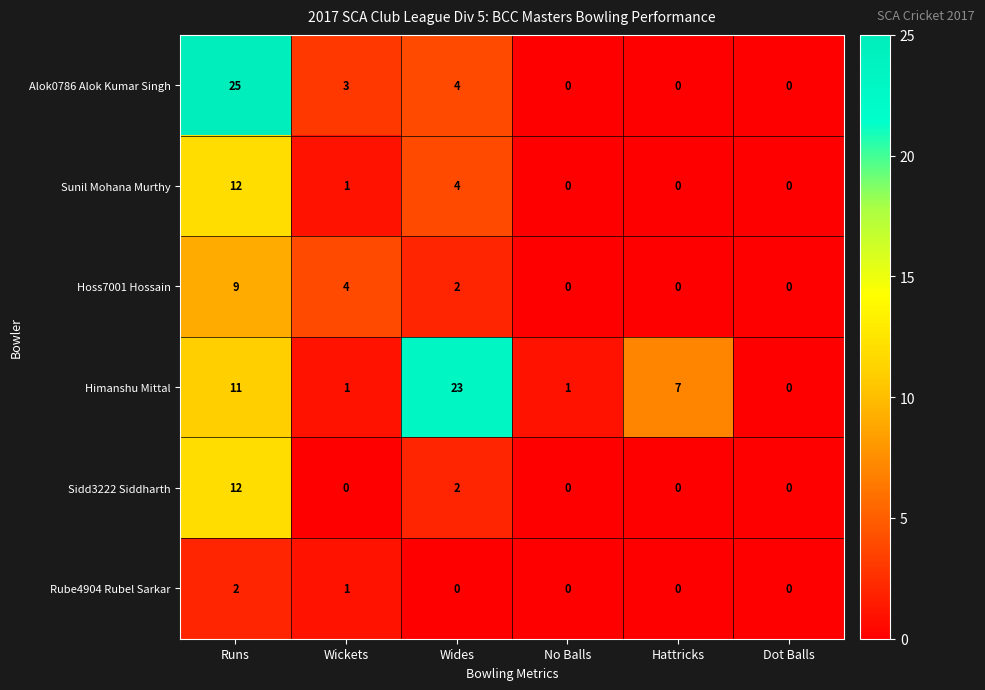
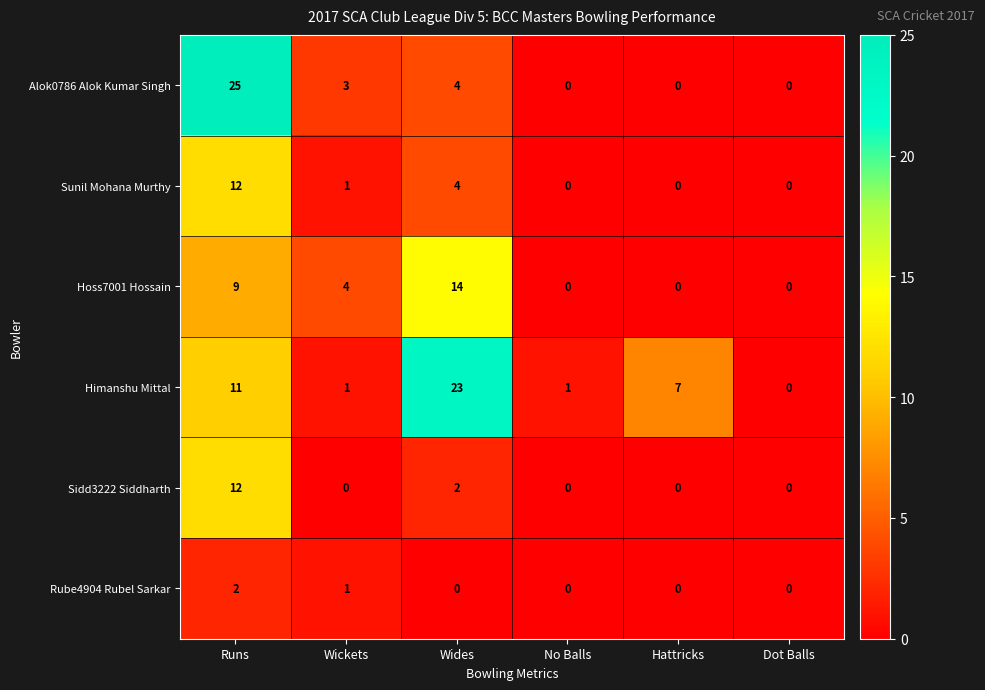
  {
    "Alok0786 Alok Kumar Singh": {
      "Runs": 25,
      "Wickets": 3,
      "Wides": 4,
      "No Balls": 0,
      "Hattricks": 0,
      "Dot Balls": 0
    },
    "Sunil Mohana Murthy": {
      "Runs": 12,
      "Wickets": 1,
      "Wides": 4,
      "No Balls": 0,
      "Hattricks": 0,
      "Dot Balls": 0
    },
    "Hoss7001 Hossain": {
      "Runs": 9,
      "Wickets": 4,
-     "Wides": 2,
+     "Wides": 14,
      "No Balls": 0,
      "Hattricks": 0,
      "Dot Balls": 0
    },
    "Himanshu Mittal": {
      "Runs": 11,
      "Wickets": 1,
      "Wides": 23,
      "No Balls": 1,
      "Hattricks": 7,
      "Dot Balls": 0
    },
    "Sidd3222 Siddharth": {
      "Runs": 12,
      "Wickets": 0,
      "Wides": 2,
      "No Balls": 0,
      "Hattricks": 0,
      "Dot Balls": 0
    },
    "Rube4904 Rubel Sarkar": {
      "Runs": 2,
      "Wickets": 1,
      "Wides": 0,
      "No Balls": 0,
      "Hattricks": 0,
      "Dot Balls": 0
    }
  }
